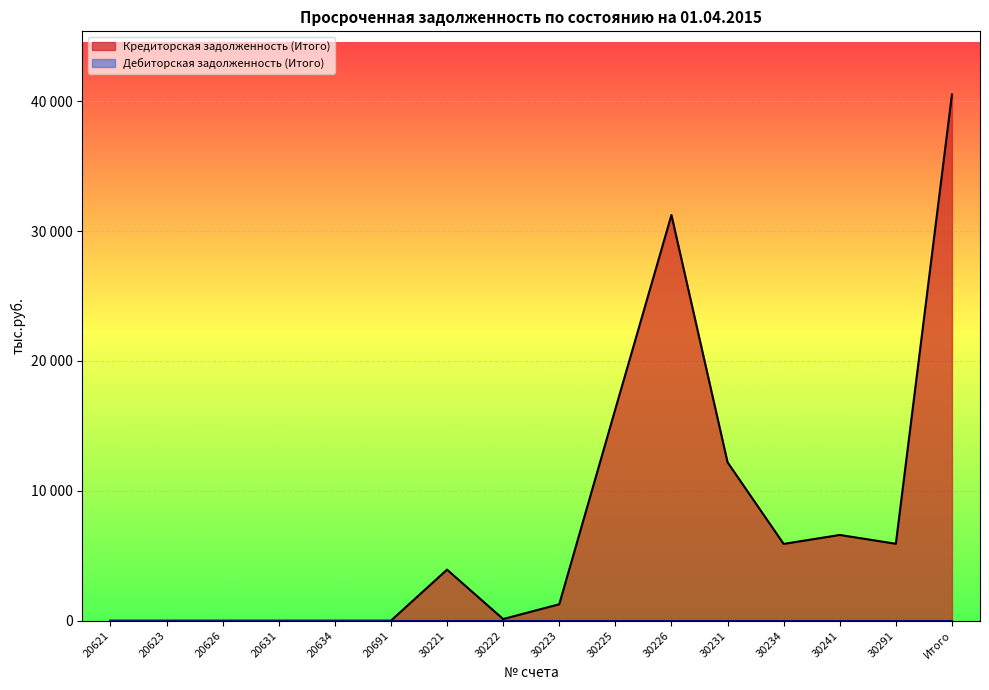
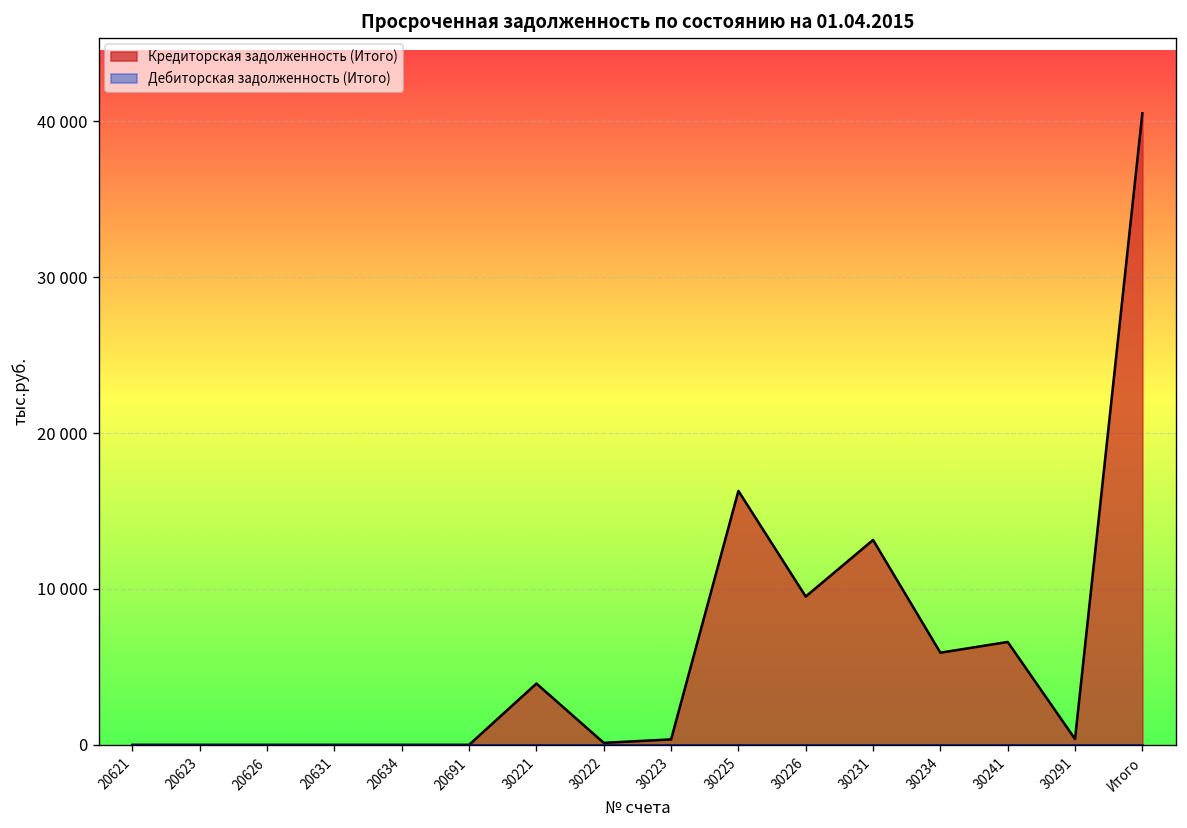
  {
    "Кредиторская задолженность (Итого)": {
      "30221": 3900,
-     "30223": 1300,
+     "30223": 300,
      "30225": 16300,
-     "30226": 31200,
-     "30231": 12200,
+     "30226": 9500,
+     "30231": 13100,
      "30234": 5900,
      "30241": 6600,
-     "30291": 5900,
+     "30291": 400,
      "Итого": 40500
    },
    "Дебиторская задолженность (Итого)": {
      "30221": 0,
      "30223": 0,
      "30225": 0,
      "30226": 0,
      "30231": 0,
      "30234": 0,
      "30241": 0,
      "30291": 0,
      "Итого": 0
    }
  }
